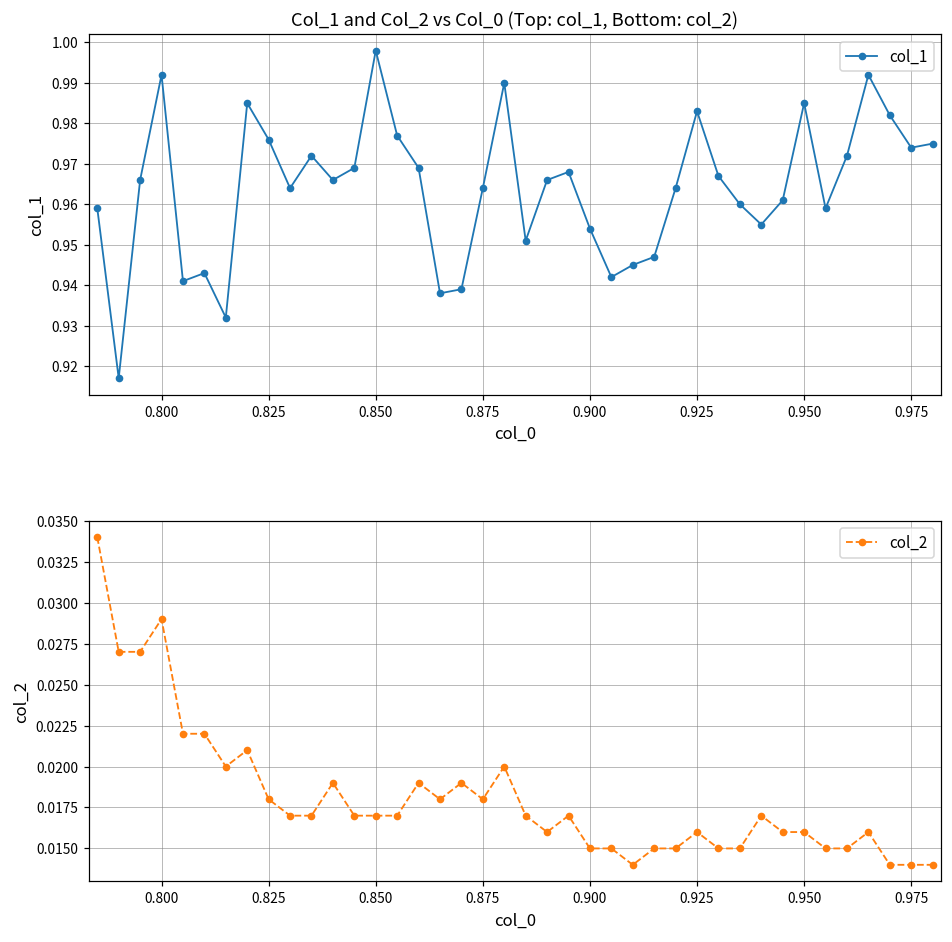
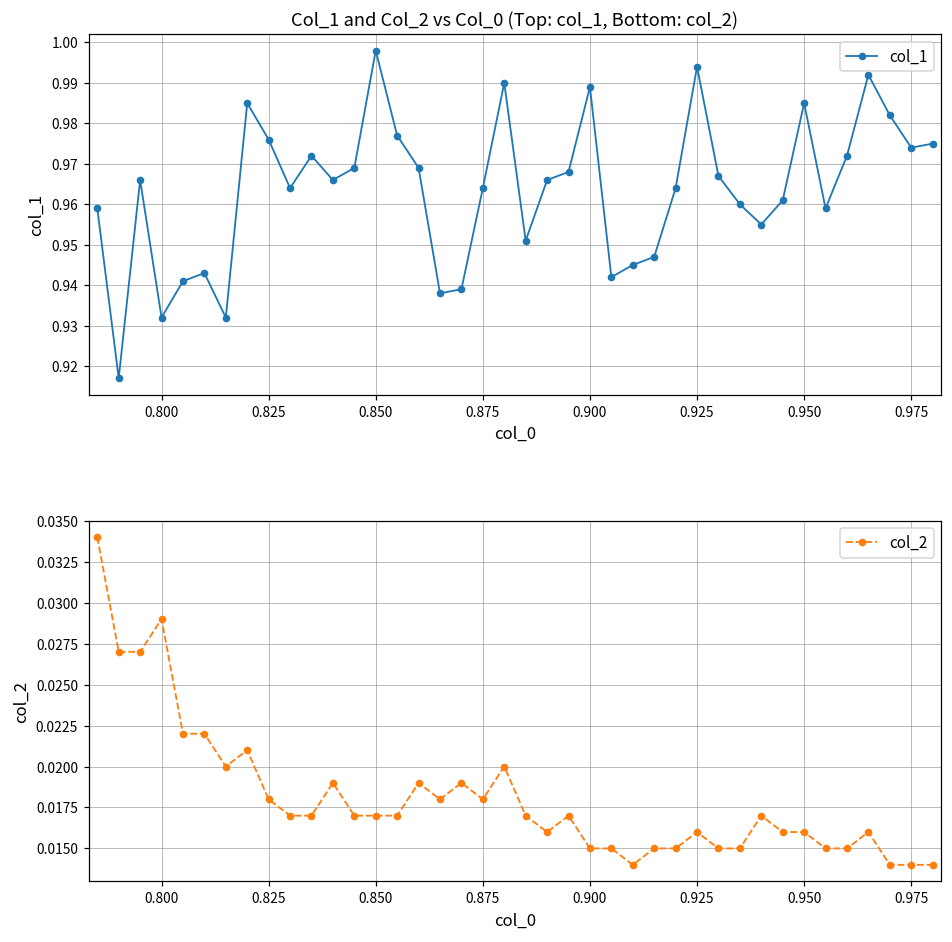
  {
    "Col_1 and Col_2 vs Col_0 (Top: col_1, Bottom: col_2)": {
-     "0.800": 0.992,
+     "0.800": 0.932,
      "0.825": 0.976,
      "0.850": 0.998,
      "0.875": 0.964,
-     "0.900": 0.954,
-     "0.925": 0.983,
+     "0.900": 0.989,
+     "0.925": 0.994,
      "0.950": 0.985,
      "0.975": 0.974
    }
  }
